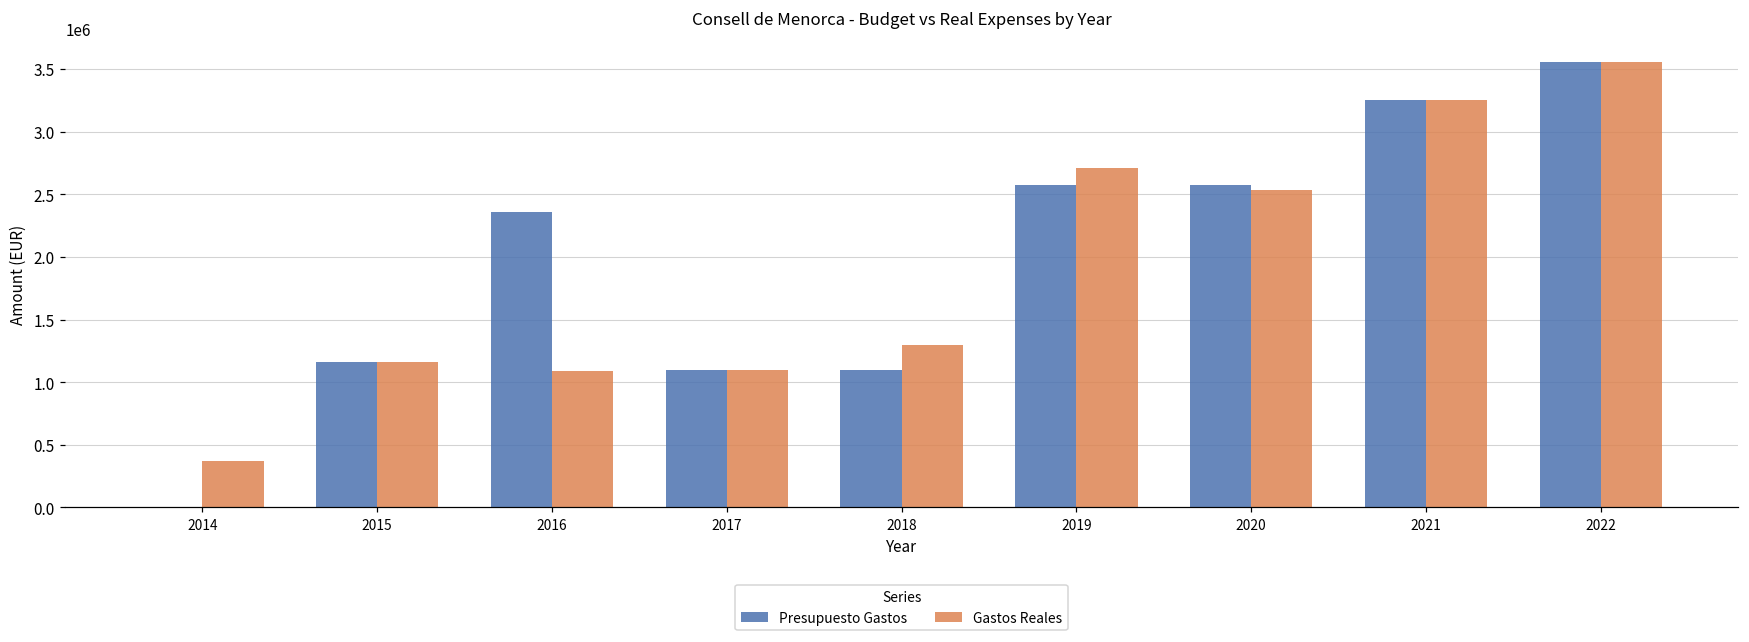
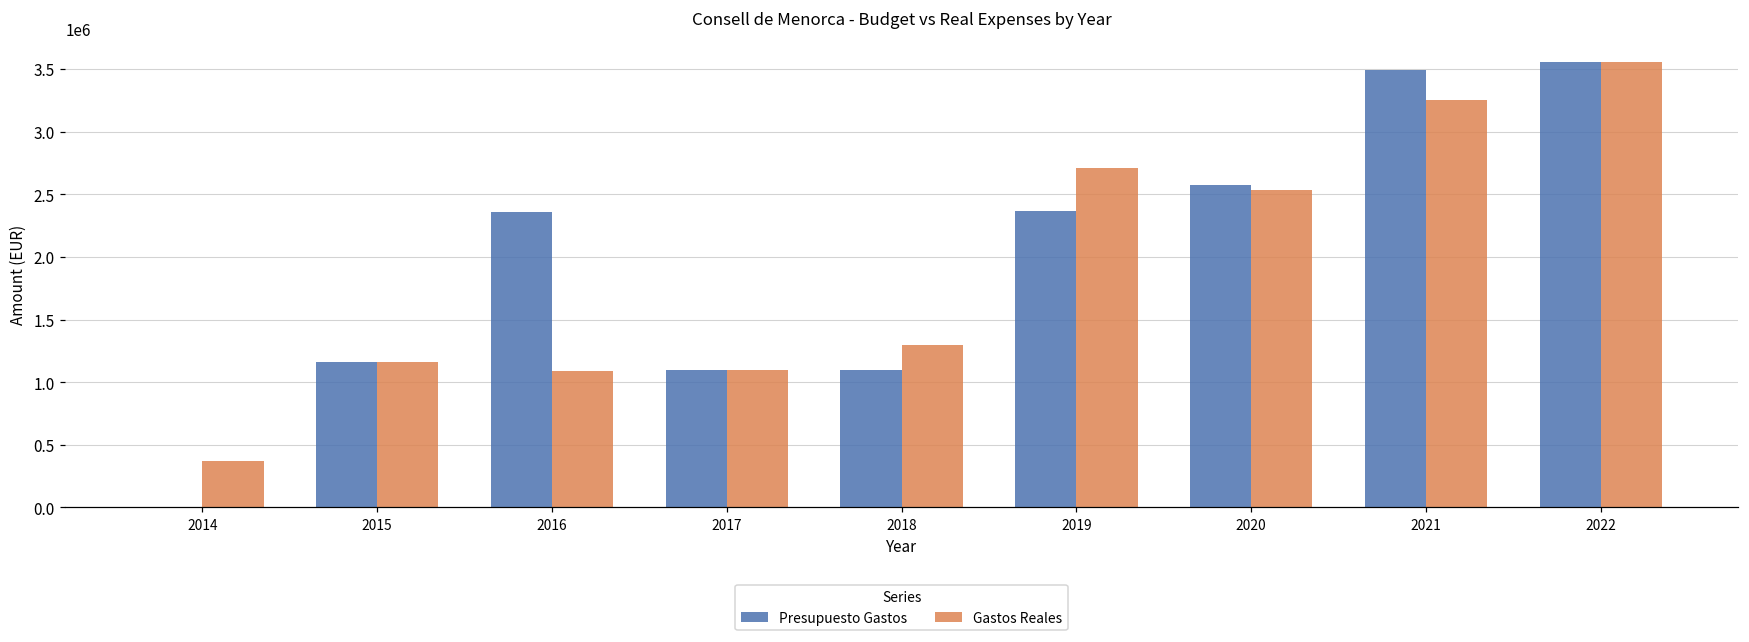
  {
    "Presupuesto Gastos": {
      "2014": 0,
      "2015": 1160000,
      "2016": 2350000,
      "2017": 1100000,
      "2018": 1100000,
-     "2019": 2580000,
+     "2019": 2370000,
      "2020": 2580000,
-     "2021": 3250000,
+     "2021": 3490000,
      "2022": 3560000
    },
    "Gastos Reales": {
      "2014": 370000,
      "2015": 1160000,
      "2016": 1090000,
      "2017": 1100000,
      "2018": 1290000,
      "2019": 2710000,
      "2020": 2540000,
      "2021": 3250000,
      "2022": 3560000
    }
  }
